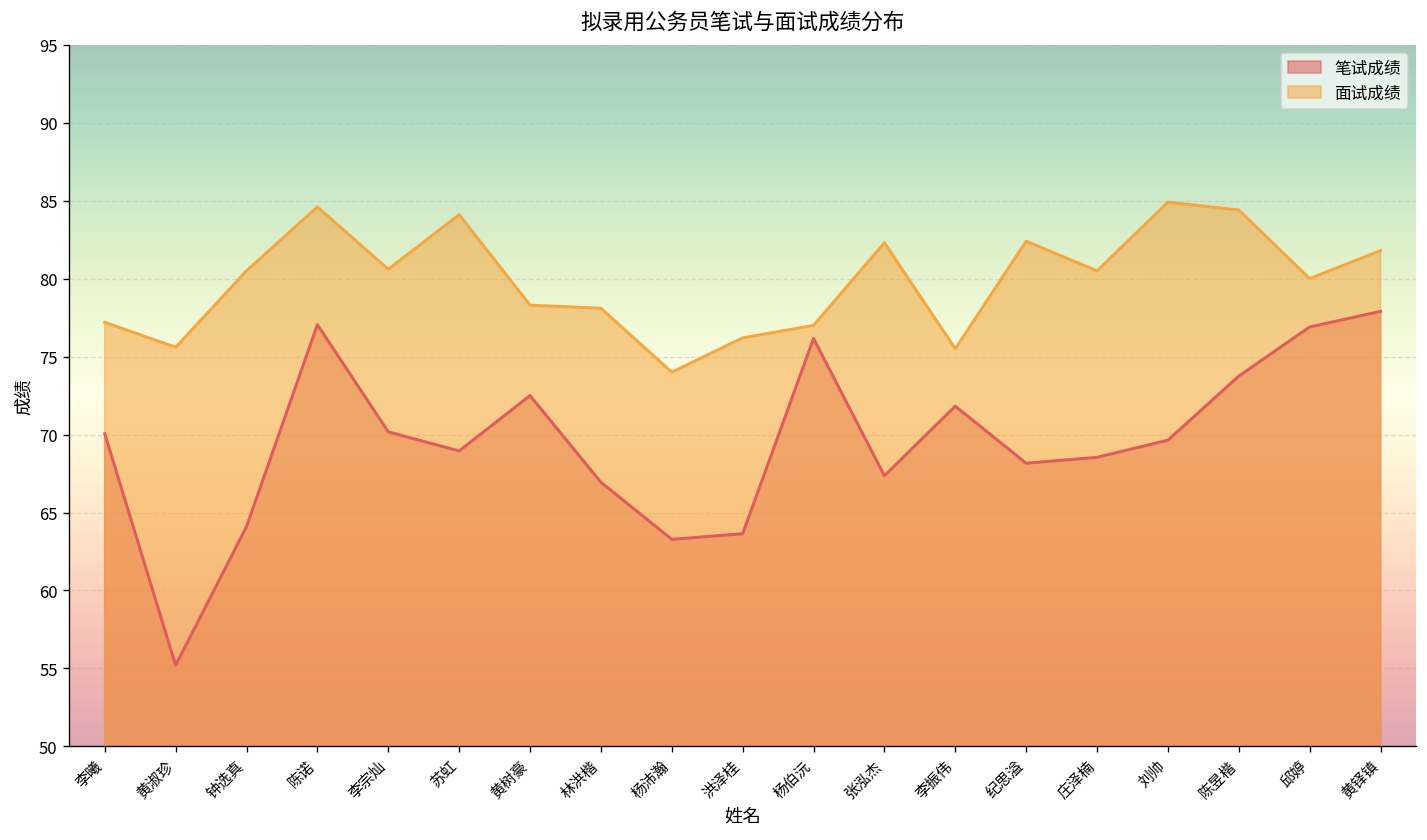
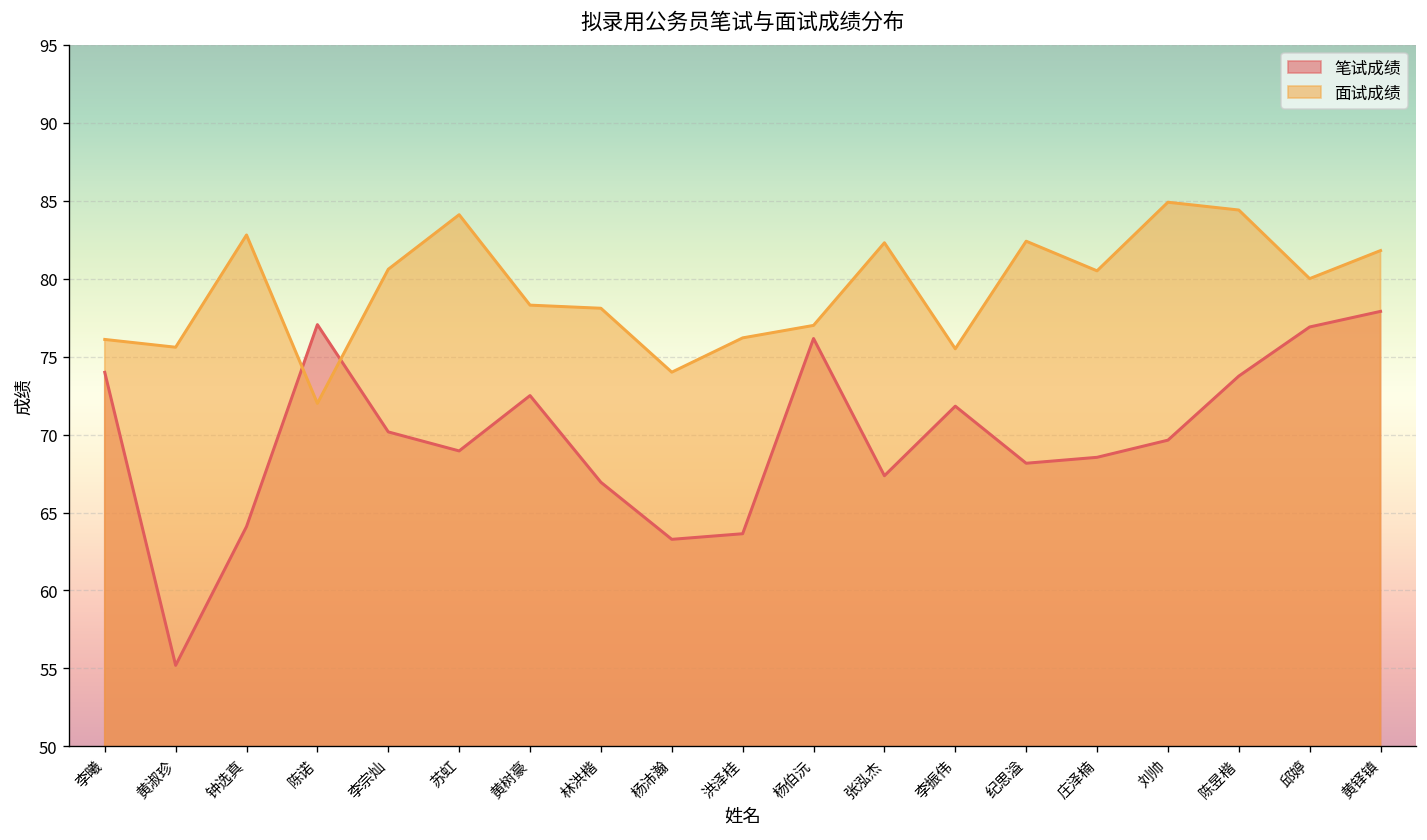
  {
    "笔试成绩": {
-     "李曦": 70.1,
+     "李曦": 74.0,
      "黄淑珍": 55.2,
      "钟选真": 64.1,
      "陈诺": 77.1,
      "李宗灿": 70.2,
      "苏虹": 69.0,
      "黄树豪": 72.5,
      "林洪楷": 66.9,
      "杨沛瀚": 63.3,
      "洪泽桂": 63.6,
      "杨伯沅": 76.2,
      "张泓杰": 67.4,
      "李振伟": 71.8,
      "纪思溢": 68.2,
      "庄泽楠": 68.5,
      "刘帅": 69.6,
      "陈昱楷": 73.8,
      "邱婷": 76.9,
      "黄铎镇": 77.9
    },
    "面试成绩": {
-     "李曦": 77.2,
+     "李曦": 76.1,
      "黄淑珍": 75.6,
-     "钟选真": 80.5,
-     "陈诺": 84.6,
+     "钟选真": 82.8,
+     "陈诺": 72.0,
      "李宗灿": 80.6,
      "苏虹": 84.1,
      "黄树豪": 78.3,
      "林洪楷": 78.1,
      "杨沛瀚": 74.0,
      "洪泽桂": 76.2,
      "杨伯沅": 77.0,
      "张泓杰": 82.3,
      "李振伟": 75.5,
      "纪思溢": 82.4,
      "庄泽楠": 80.5,
      "刘帅": 84.9,
      "陈昱楷": 84.4,
      "邱婷": 80.0,
      "黄铎镇": 81.8
    }
  }
